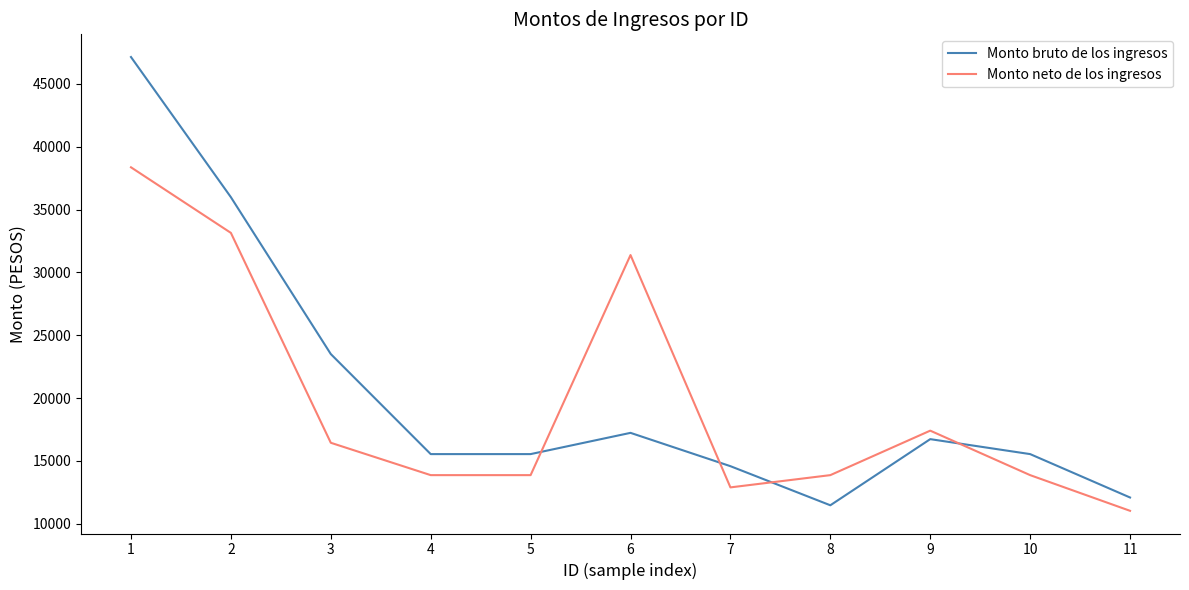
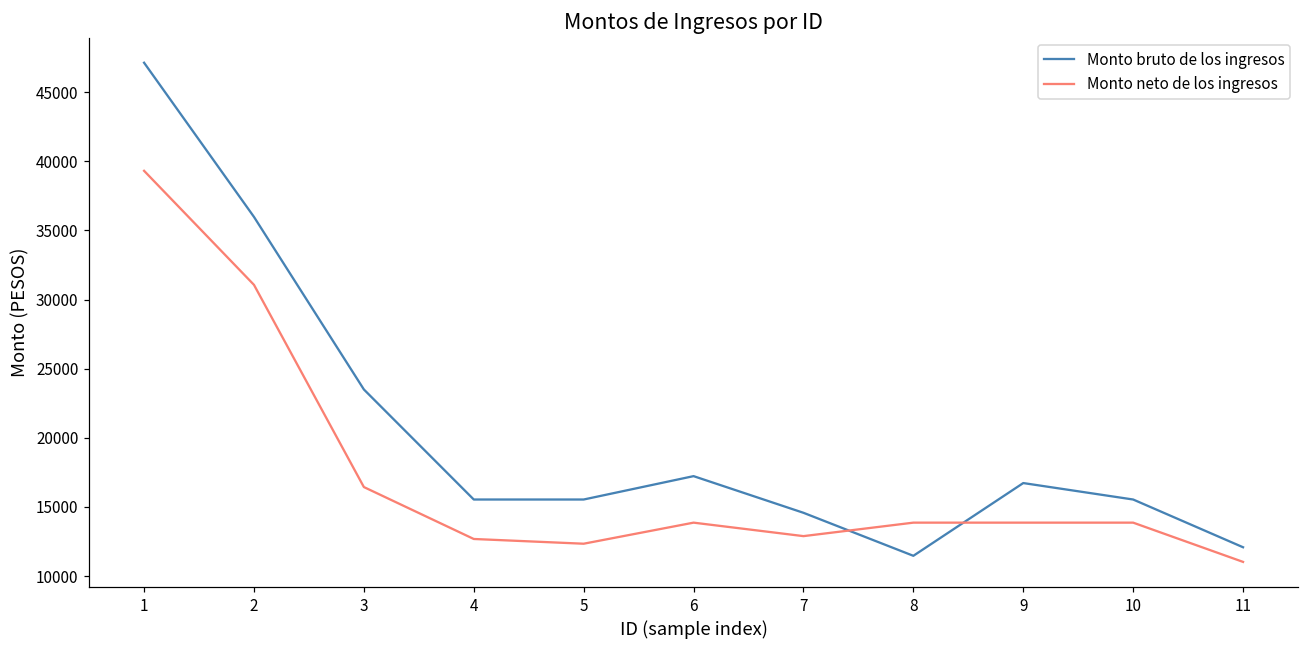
  {
    "Monto bruto de los ingresos": {
      "1": 47100,
      "2": 36000,
      "3": 23500,
      "4": 15500,
      "5": 15500,
      "6": 17200,
      "7": 14600,
      "8": 11500,
      "9": 16700,
      "10": 15500,
      "11": 12100
    },
    "Monto neto de los ingresos": {
-     "1": 38400,
-     "2": 33100,
+     "1": 39300,
+     "2": 31100,
      "3": 16400,
-     "4": 13900,
-     "5": 13900,
-     "6": 31400,
+     "4": 12700,
+     "5": 12300,
+     "6": 13900,
      "7": 12900,
      "8": 13900,
-     "9": 17400,
+     "9": 13900,
      "10": 13900,
      "11": 11000
    }
  }
